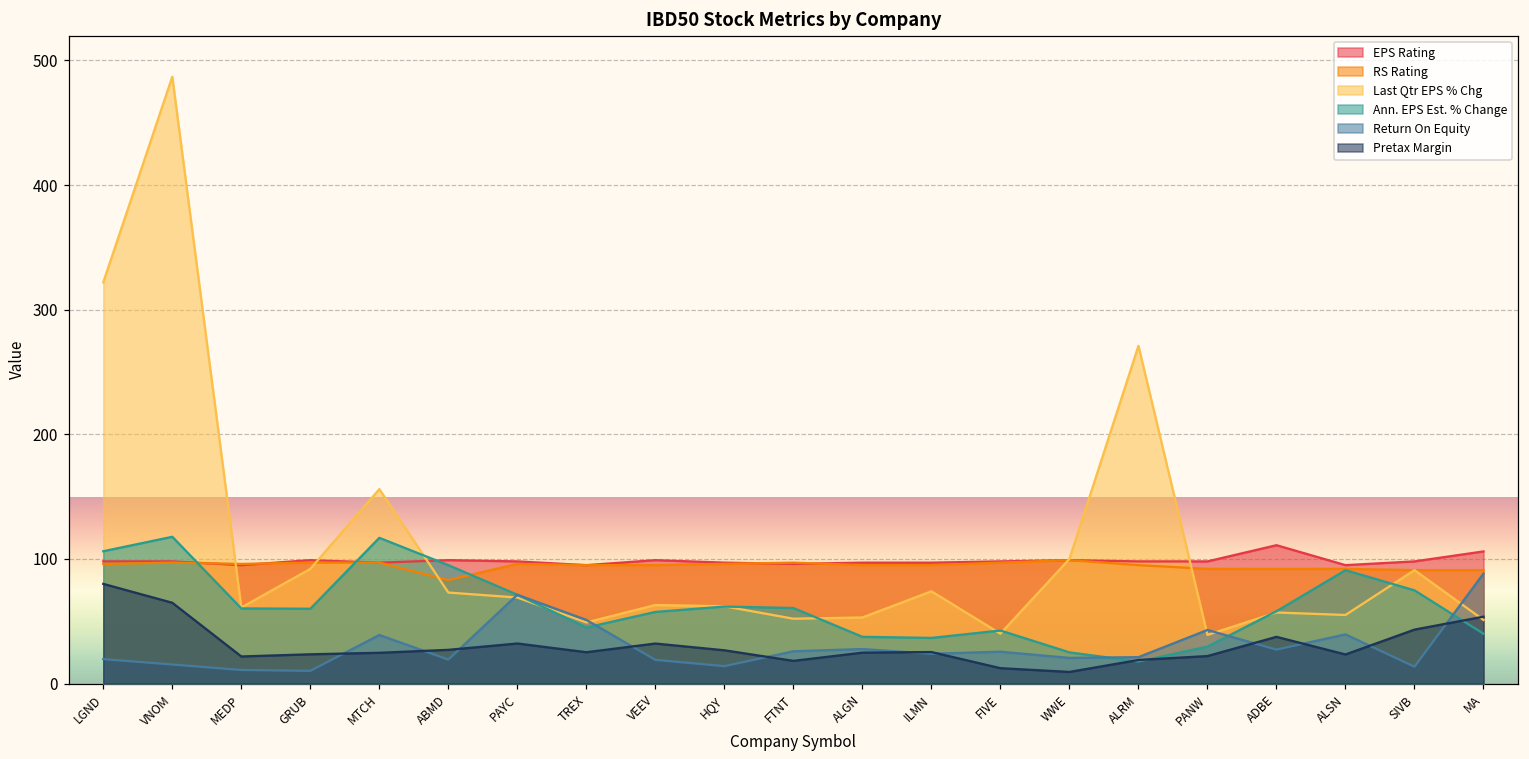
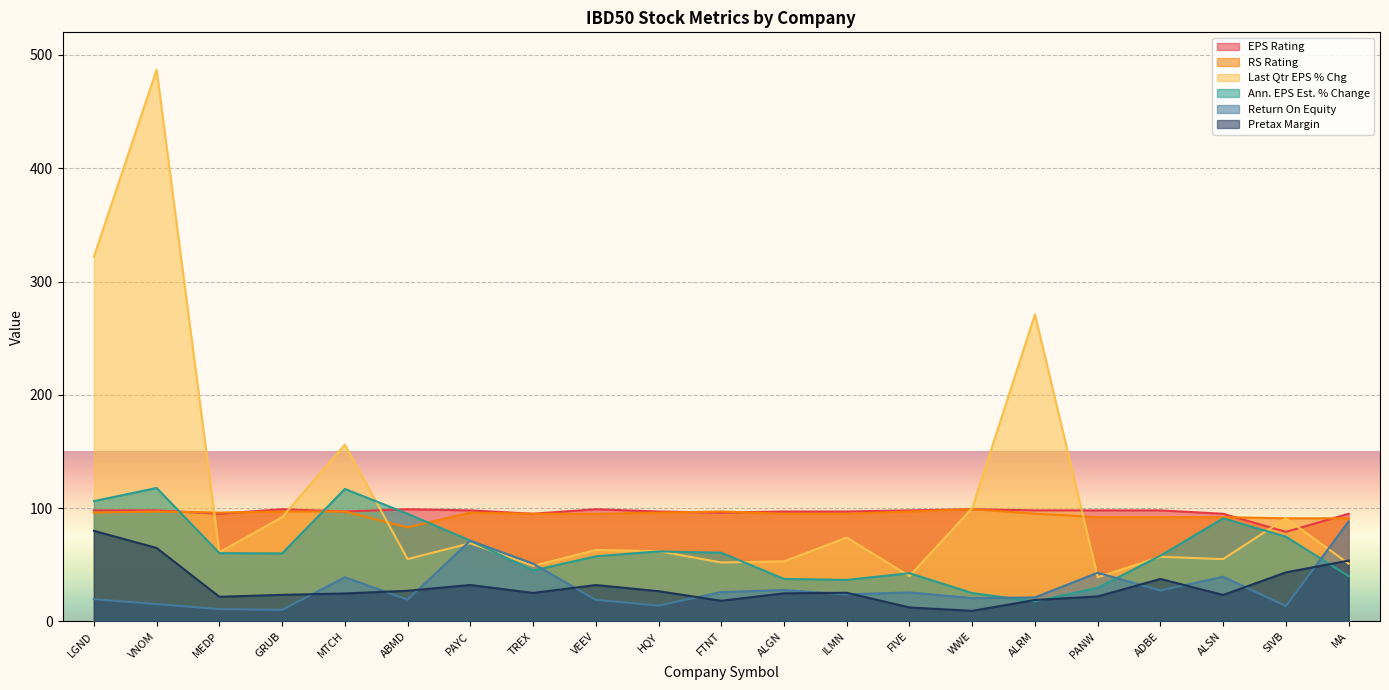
  {
    "EPS Rating": {
      "ABMD": 99,
      "VEEV": 99,
      "ALRM": 98,
      "PANW": 98,
-     "ADBE": 111,
+     "ADBE": 98,
      "ALSN": 95,
-     "SIVB": 98,
-     "MA": 106
+     "SIVB": 79,
+     "MA": 95
    },
    "RS Rating": {
      "ABMD": 83,
      "VEEV": 95,
      "ALRM": 95,
      "PANW": 92,
      "ADBE": 92,
      "MA": 91
    },
    "Last Qtr EPS % Chg": {
      "LGND": 322,
      "VNOM": 487,
      "GRUB": 92,
      "MTCH": 156,
-     "ABMD": 73,
+     "ABMD": 55,
      "VEEV": 63,
      "FTNT": 52,
      "ALGN": 53,
      "ILMN": 74,
      "FIVE": 40,
      "ALRM": 271,
      "PANW": 39,
      "ALSN": 55,
      "MA": 51
    },
    "Pretax Margin": {
      "LGND": 80,
      "VNOM": 65,
      "MEDP": 22,
      "GRUB": 23,
      "MTCH": 25,
      "ABMD": 27,
      "PAYC": 32,
      "TREX": 25,
      "VEEV": 32,
      "HQY": 27,
      "FTNT": 18,
      "ALGN": 25,
      "FIVE": 12,
      "WWE": 9,
      "PANW": 22,
      "ADBE": 37,
      "ALSN": 23,
      "SIVB": 43,
      "MA": 54
    }
  }
